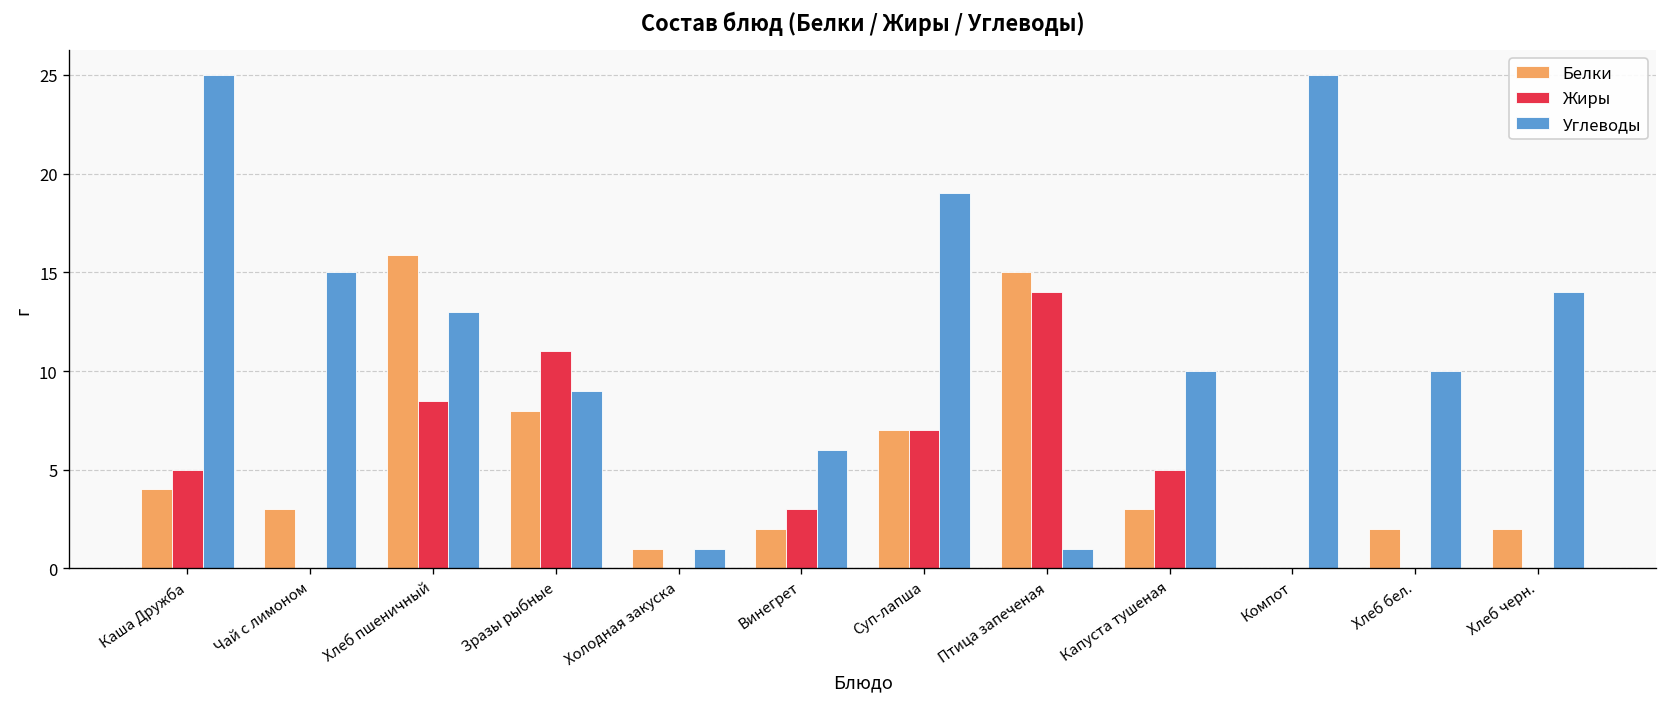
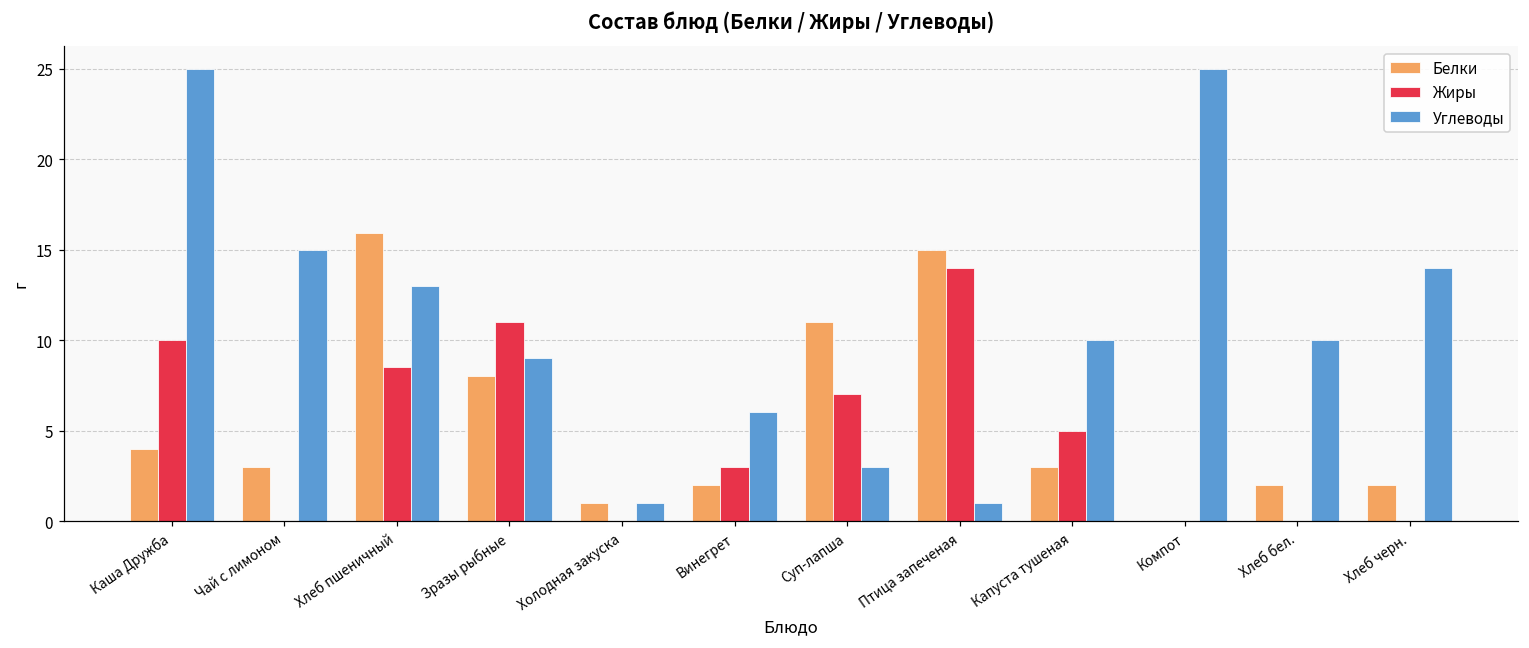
  {
    "Белки": {
      "Каша Дружба": 4,
      "Чай с лимоном": 3,
      "Хлеб пшеничный": 16,
      "Зразы рыбные": 8,
      "Холодная закуска": 1,
      "Винегрет": 2,
-     "Суп-лапша": 7,
+     "Суп-лапша": 11,
      "Птица запеченая": 15,
      "Капуста тушеная": 3,
      "Компот": 0,
      "Хлеб бел.": 2,
      "Хлеб черн.": 2
    },
    "Жиры": {
-     "Каша Дружба": 5,
+     "Каша Дружба": 10,
      "Чай с лимоном": 0,
      "Хлеб пшеничный": 8.5,
      "Зразы рыбные": 11,
      "Холодная закуска": 0,
      "Винегрет": 3,
      "Суп-лапша": 7,
      "Птица запеченая": 14,
      "Капуста тушеная": 5,
      "Компот": 0,
      "Хлеб бел.": 0,
      "Хлеб черн.": 0
    },
    "Углеводы": {
      "Каша Дружба": 25,
      "Чай с лимоном": 15,
      "Хлеб пшеничный": 13,
      "Зразы рыбные": 9,
      "Холодная закуска": 1,
      "Винегрет": 6,
-     "Суп-лапша": 19,
+     "Суп-лапша": 3,
      "Птица запеченая": 1,
      "Капуста тушеная": 10,
      "Компот": 25,
      "Хлеб бел.": 10,
      "Хлеб черн.": 14
    }
  }
